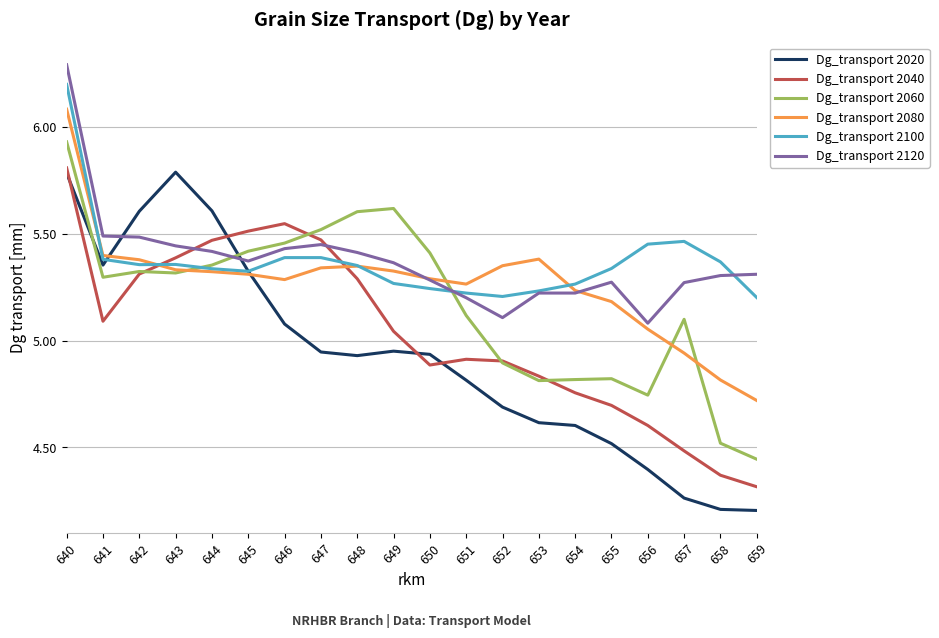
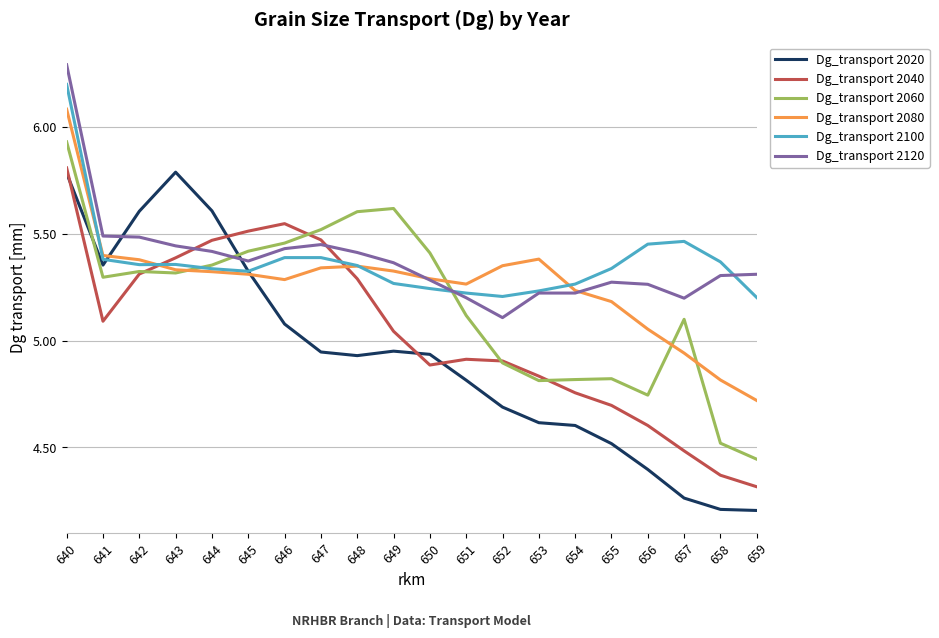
  {
    "Dg_transport 2020": {
      "640": 5.78,
      "641": 5.35,
      "642": 5.61,
      "643": 5.79,
      "644": 5.61,
      "646": 5.08,
      "647": 4.95,
      "648": 4.93,
      "649": 4.95,
      "650": 4.94,
      "651": 4.82,
      "652": 4.69,
      "653": 4.62,
      "654": 4.60,
      "655": 4.52,
      "656": 4.40,
      "657": 4.26,
      "658": 4.21,
      "659": 4.21
    },
    "Dg_transport 2040": {
      "640": 5.81,
      "641": 5.09,
      "642": 5.31,
      "643": 5.39,
      "644": 5.47,
      "645": 5.51,
      "646": 5.55,
      "647": 5.47,
      "648": 5.29,
      "649": 5.04,
      "650": 4.89,
      "651": 4.91,
      "653": 4.83,
      "654": 4.76,
      "655": 4.70,
      "656": 4.60,
      "657": 4.48,
      "658": 4.37,
      "659": 4.32
    },
    "Dg_transport 2060": {
      "640": 5.93,
      "641": 5.30,
      "642": 5.32,
      "643": 5.32,
      "644": 5.35,
      "645": 5.42,
      "646": 5.46,
      "647": 5.52,
      "648": 5.60,
      "649": 5.62,
      "650": 5.41,
      "651": 5.12,
      "653": 4.81,
      "654": 4.82,
      "655": 4.82,
      "656": 4.75,
      "657": 5.10,
      "658": 4.52,
      "659": 4.45
    },
    "Dg_transport 2080": {
      "640": 6.08,
      "641": 5.40,
      "642": 5.38,
      "643": 5.33,
      "644": 5.32,
      "645": 5.31,
      "646": 5.29,
      "647": 5.34,
      "649": 5.33,
      "651": 5.27,
      "652": 5.35,
      "653": 5.38,
      "655": 5.18,
      "656": 5.05,
      "657": 4.94,
      "658": 4.82,
      "659": 4.72
    },
    "Dg_transport 2100": {
      "640": 6.20,
      "641": 5.38,
      "642": 5.36,
      "643": 5.36,
      "644": 5.34,
      "646": 5.39,
      "647": 5.39,
      "649": 5.27,
      "650": 5.24,
      "651": 5.22,
      "652": 5.21,
      "654": 5.27,
      "655": 5.34,
      "656": 5.45,
      "657": 5.47,
      "658": 5.37,
      "659": 5.20
    },
    "Dg_transport 2120": {
      "640": 6.29,
      "641": 5.49,
      "642": 5.49,
      "643": 5.44,
      "644": 5.42,
      "645": 5.37,
      "646": 5.43,
      "647": 5.45,
      "648": 5.41,
      "649": 5.37,
      "651": 5.20,
      "652": 5.11,
      "655": 5.27,
-     "656": 5.08,
-     "657": 5.27,
+     "656": 5.26,
+     "657": 5.20,
      "658": 5.31,
      "659": 5.31
    }
  }
